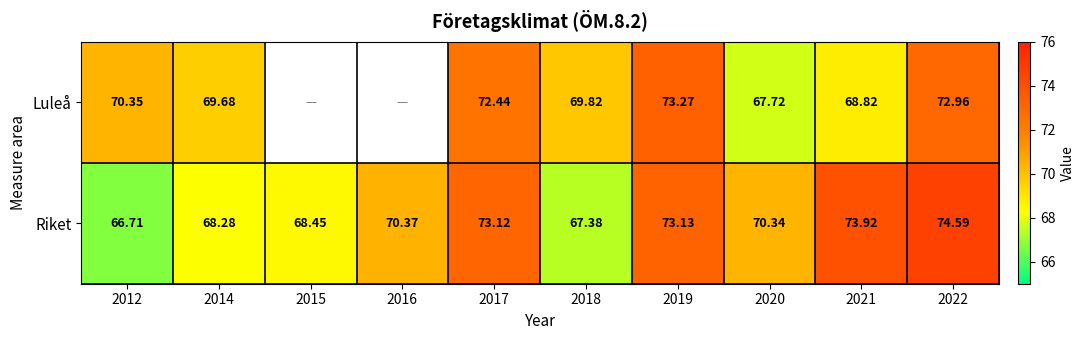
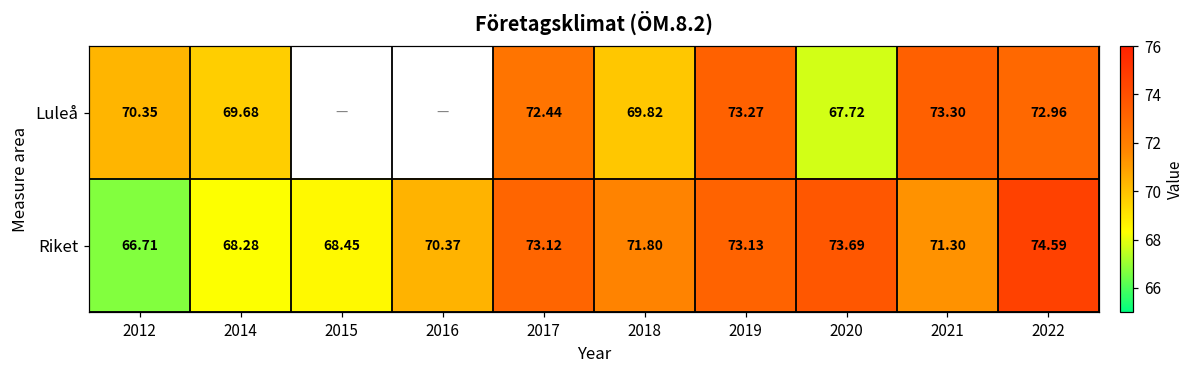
  {
    "Luleå": {
      "2012": 70.35,
      "2014": 69.68,
      "2017": 72.44,
      "2018": 69.82,
      "2019": 73.27,
      "2020": 67.72,
-     "2021": 68.82,
+     "2021": 73.30,
      "2022": 72.96
    },
    "Riket": {
      "2012": 66.71,
      "2014": 68.28,
      "2015": 68.45,
      "2016": 70.37,
      "2017": 73.12,
-     "2018": 67.38,
+     "2018": 71.80,
      "2019": 73.13,
-     "2020": 70.34,
-     "2021": 73.92,
+     "2020": 73.69,
+     "2021": 71.30,
      "2022": 74.59
    }
  }
